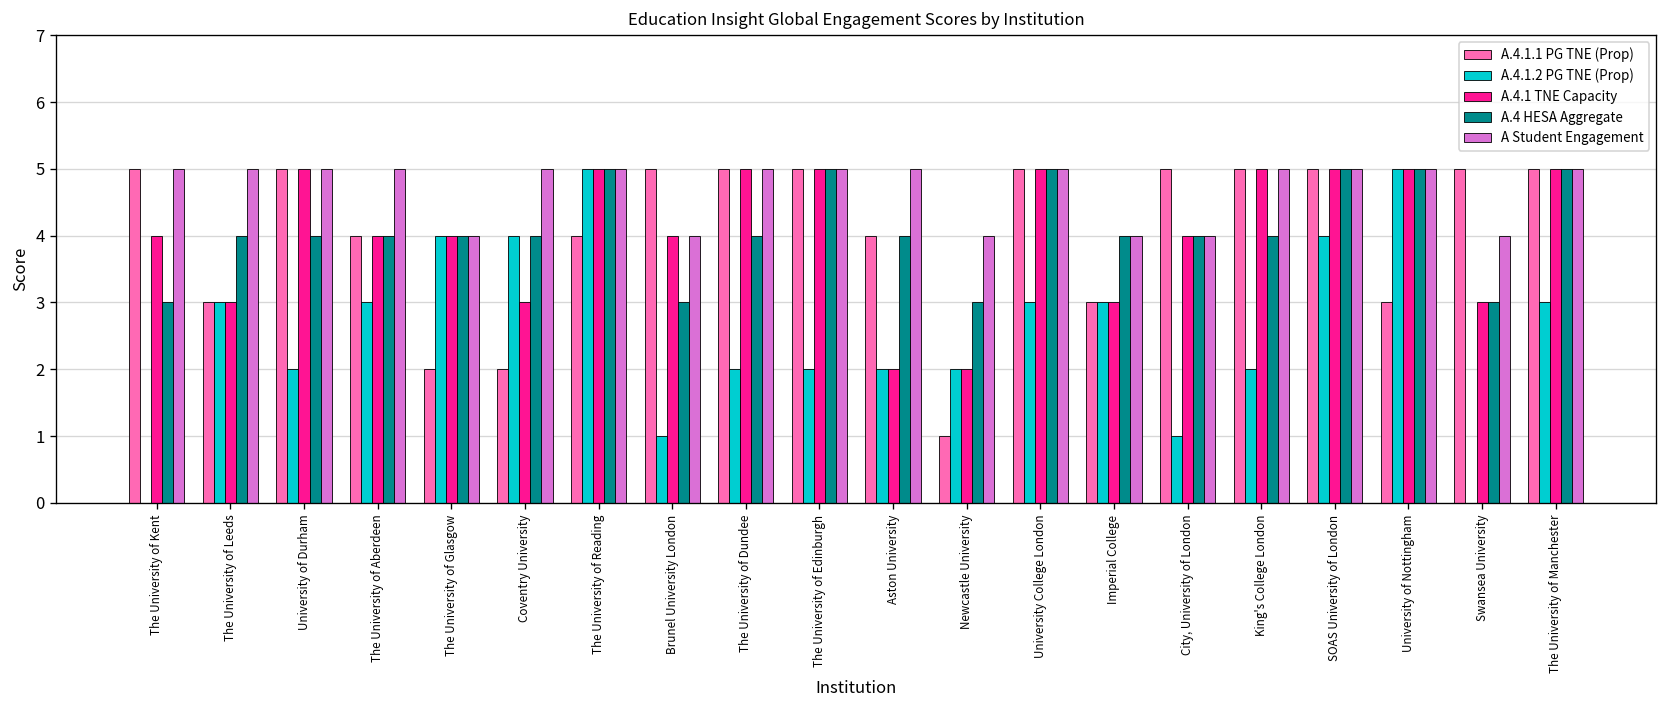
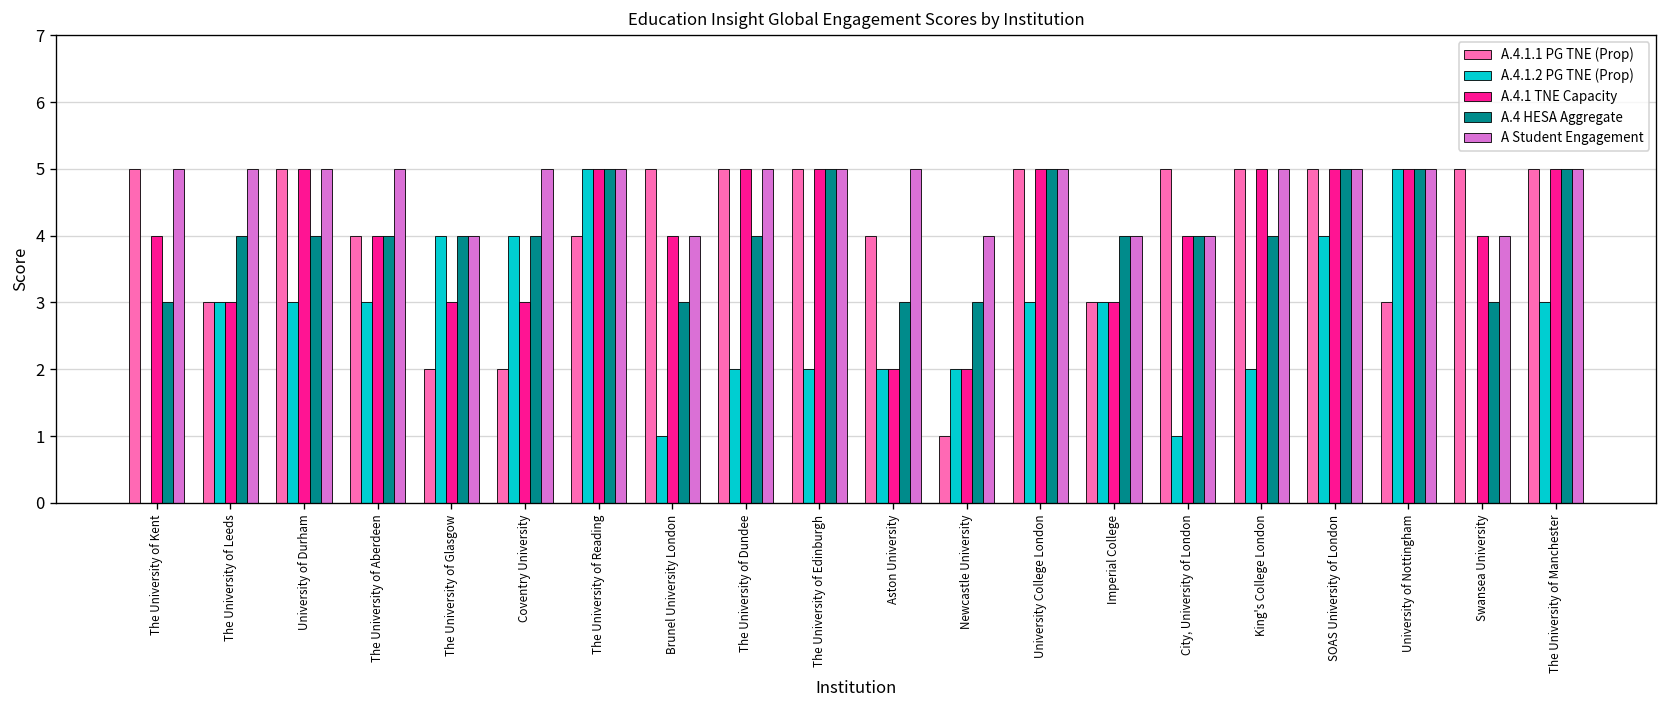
  {
    "A.4.1.2 PG TNE (Prop)": {
      "The University of Kent": 0,
      "The University of Leeds": 3,
-     "University of Durham": 2,
+     "University of Durham": 3,
      "The University of Aberdeen": 3,
      "The University of Glasgow": 4,
      "Coventry University": 4,
      "The University of Reading": 5,
      "Brunel University London": 1,
      "The University of Dundee": 2,
      "The University of Edinburgh": 2,
      "Aston University": 2,
      "Newcastle University": 2,
      "University College London": 3,
      "Imperial College": 3,
      "City, University of London": 1,
      "King's College London": 2,
      "SOAS University of London": 4,
      "University of Nottingham": 5,
      "Swansea University": 0,
      "The University of Manchester": 3
    },
    "A.4.1 TNE Capacity": {
      "The University of Kent": 4,
      "The University of Leeds": 3,
      "University of Durham": 5,
      "The University of Aberdeen": 4,
-     "The University of Glasgow": 4,
+     "The University of Glasgow": 3,
      "Coventry University": 3,
      "The University of Reading": 5,
      "Brunel University London": 4,
      "The University of Dundee": 5,
      "The University of Edinburgh": 5,
      "Aston University": 2,
      "Newcastle University": 2,
      "University College London": 5,
      "Imperial College": 3,
      "City, University of London": 4,
      "King's College London": 5,
      "SOAS University of London": 5,
      "University of Nottingham": 5,
-     "Swansea University": 3,
+     "Swansea University": 4,
      "The University of Manchester": 5
    },
    "A.4 HESA Aggregate": {
      "The University of Kent": 3,
      "The University of Leeds": 4,
      "University of Durham": 4,
      "The University of Aberdeen": 4,
      "The University of Glasgow": 4,
      "Coventry University": 4,
      "The University of Reading": 5,
      "Brunel University London": 3,
      "The University of Dundee": 4,
      "The University of Edinburgh": 5,
-     "Aston University": 4,
+     "Aston University": 3,
      "Newcastle University": 3,
      "University College London": 5,
      "Imperial College": 4,
      "City, University of London": 4,
      "King's College London": 4,
      "SOAS University of London": 5,
      "University of Nottingham": 5,
      "Swansea University": 3,
      "The University of Manchester": 5
    }
  }
